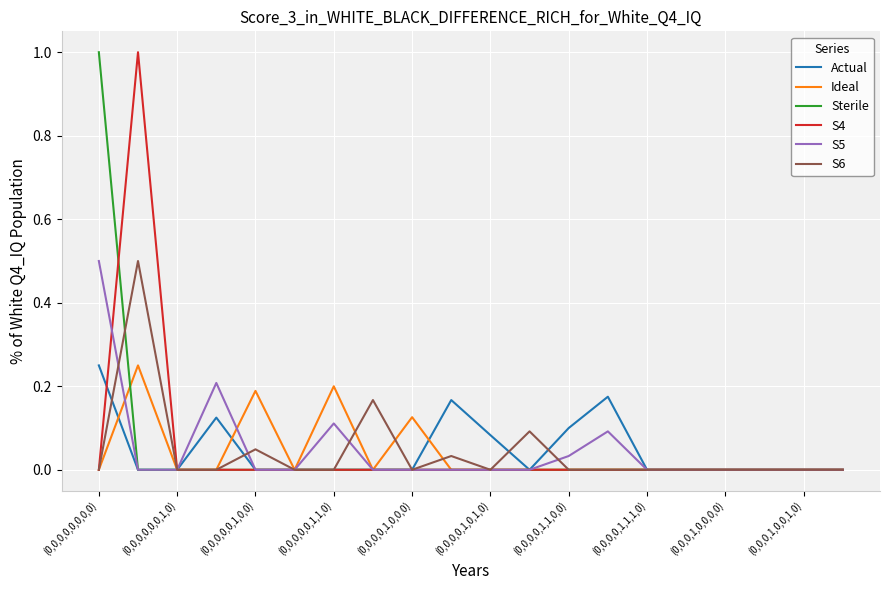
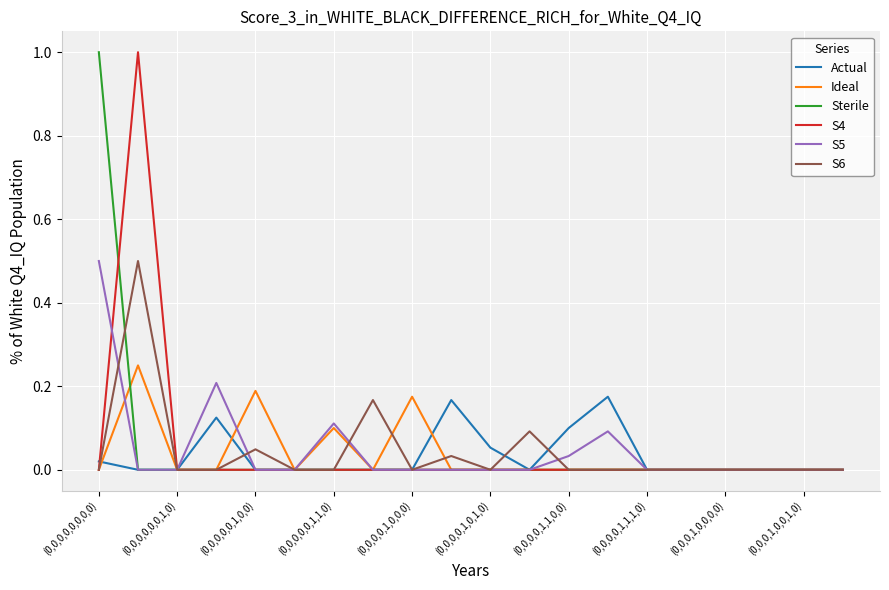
  {
    "Actual": {
-     "(0,0,0,0,0,0,0,0)": 0.25,
-     "(0,0,0,0,1,0,1,0)": 0.08,
+     "(0,0,0,0,0,0,0,0)": 0.02,
+     "(0,0,0,0,1,0,1,0)": 0.05,
      "(0,0,0,0,1,1,0,0)": 0.10
    },
    "Ideal": {
      "(0,0,0,0,0,1,0,0)": 0.19,
-     "(0,0,0,0,0,1,1,0)": 0.2,
-     "(0,0,0,0,1,0,0,0)": 0.13
+     "(0,0,0,0,0,1,1,0)": 0.1,
+     "(0,0,0,0,1,0,0,0)": 0.18
    },
    "Sterile": {
      "(0,0,0,0,0,0,0,0)": 1.00
    },
    "S5": {
      "(0,0,0,0,0,0,0,0)": 0.50,
      "(0,0,0,0,0,1,1,0)": 0.11,
      "(0,0,0,0,1,1,0,0)": 0.03
    },
    "S6": {
      "(0,0,0,0,0,1,0,0)": 0.05
    }
  }
